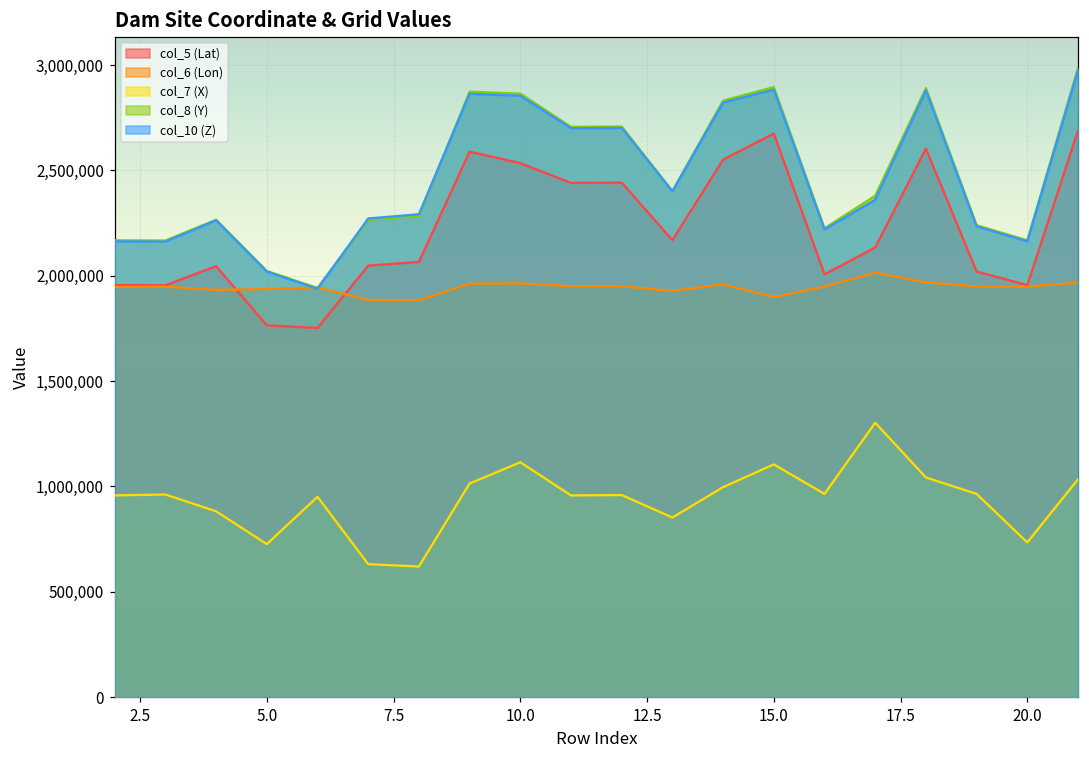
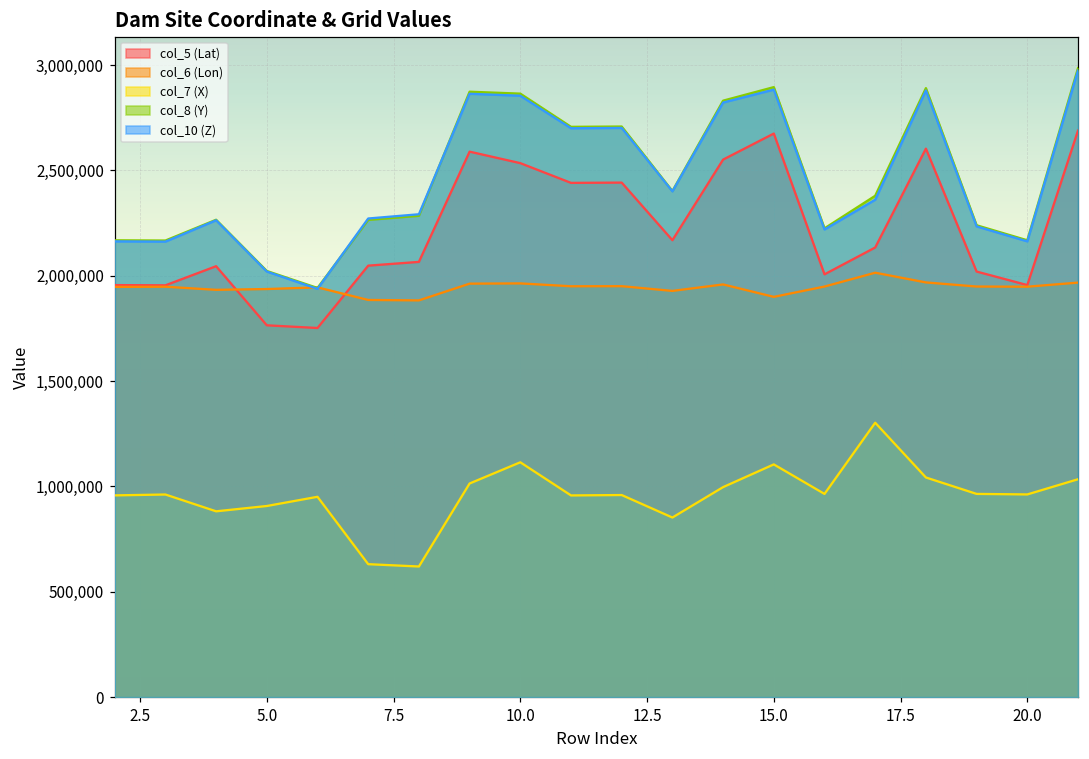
  {
    "col_5 (Lat)": {
      "5.0": "1,760,000",
      "10.0": "2,530,000",
      "15.0": "2,680,000"
    },
    "col_6 (Lon)": {
      "5.0": "1,940,000",
      "10.0": "1,960,000",
      "15.0": "1,900,000"
    },
    "col_7 (X)": {
-     "5.0": "730,000",
+     "5.0": "910,000",
      "10.0": "1,110,000",
      "15.0": "1,100,000",
-     "20.0": "730,000"
+     "20.0": "960,000"
    }
  }
